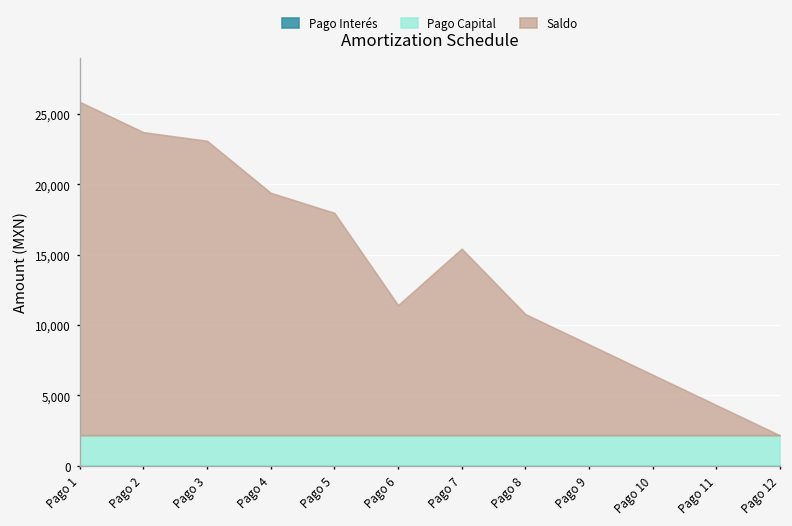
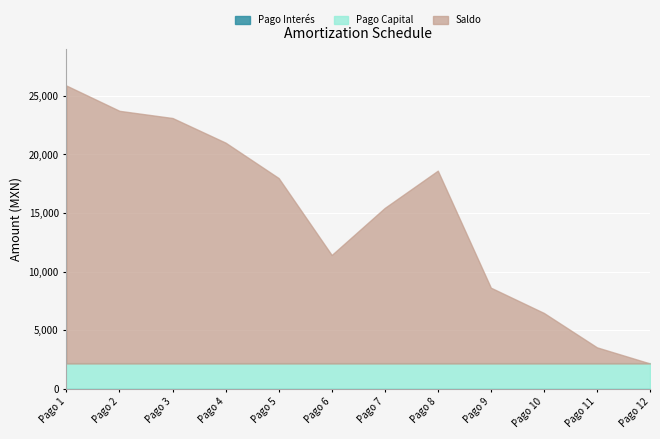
  {
    "Pago Interés": {
      "Pago 1": "0",
      "Pago 2": "0",
      "Pago 3": "0",
      "Pago 4": "0",
      "Pago 5": "0",
      "Pago 6": "0",
      "Pago 7": "0",
      "Pago 8": "0",
      "Pago 9": "0",
      "Pago 10": "0",
      "Pago 11": "0",
      "Pago 12": "0"
    },
    "Pago Capital": {
      "Pago 1": "2,200",
      "Pago 2": "2,200",
      "Pago 3": "2,200",
      "Pago 4": "2,200",
      "Pago 5": "2,200",
      "Pago 6": "2,200",
      "Pago 7": "2,200",
      "Pago 8": "2,200",
      "Pago 9": "2,200",
      "Pago 10": "2,200",
      "Pago 11": "2,200"
    },
    "Saldo": {
      "Pago 1": "23,700",
      "Pago 2": "21,600",
      "Pago 3": "20,900",
-     "Pago 4": "17,300",
+     "Pago 4": "18,800",
      "Pago 5": "15,800",
      "Pago 6": "9,300",
      "Pago 7": "13,300",
-     "Pago 8": "8,600",
+     "Pago 8": "16,500",
      "Pago 9": "6,500",
      "Pago 10": "4,300",
-     "Pago 11": "2,200"
+     "Pago 11": "1,400"
    }
  }
